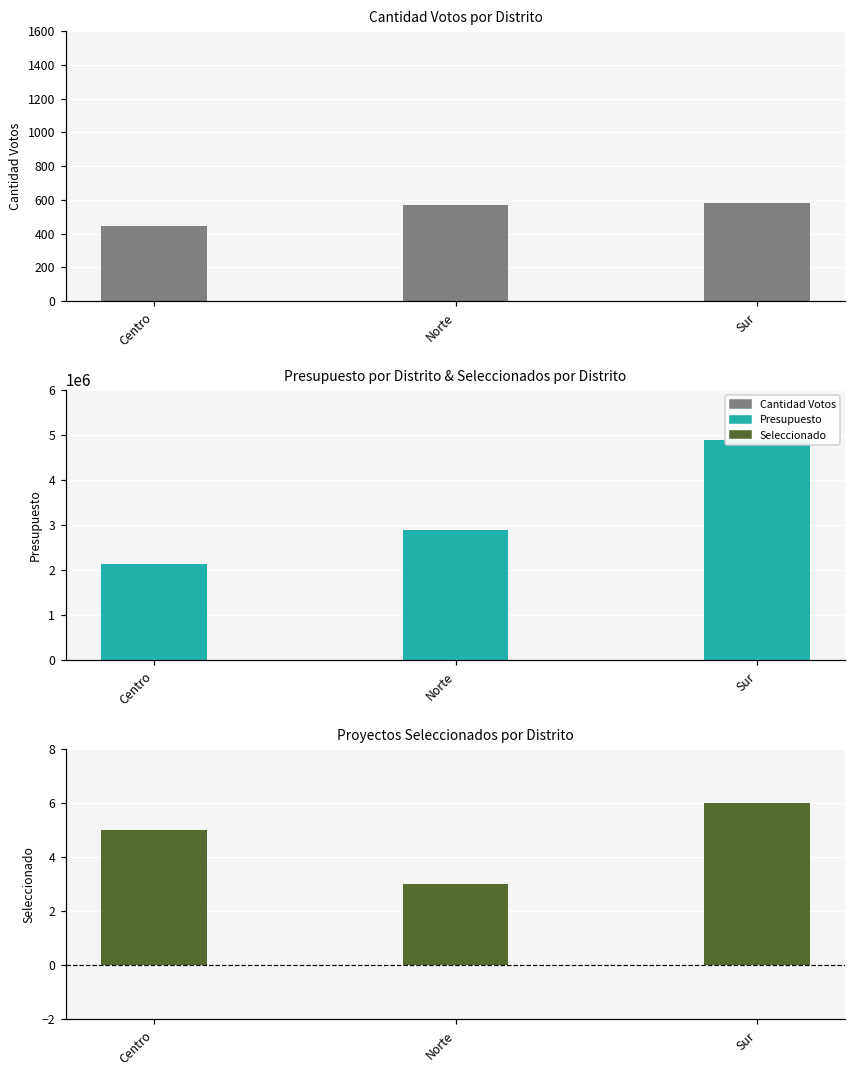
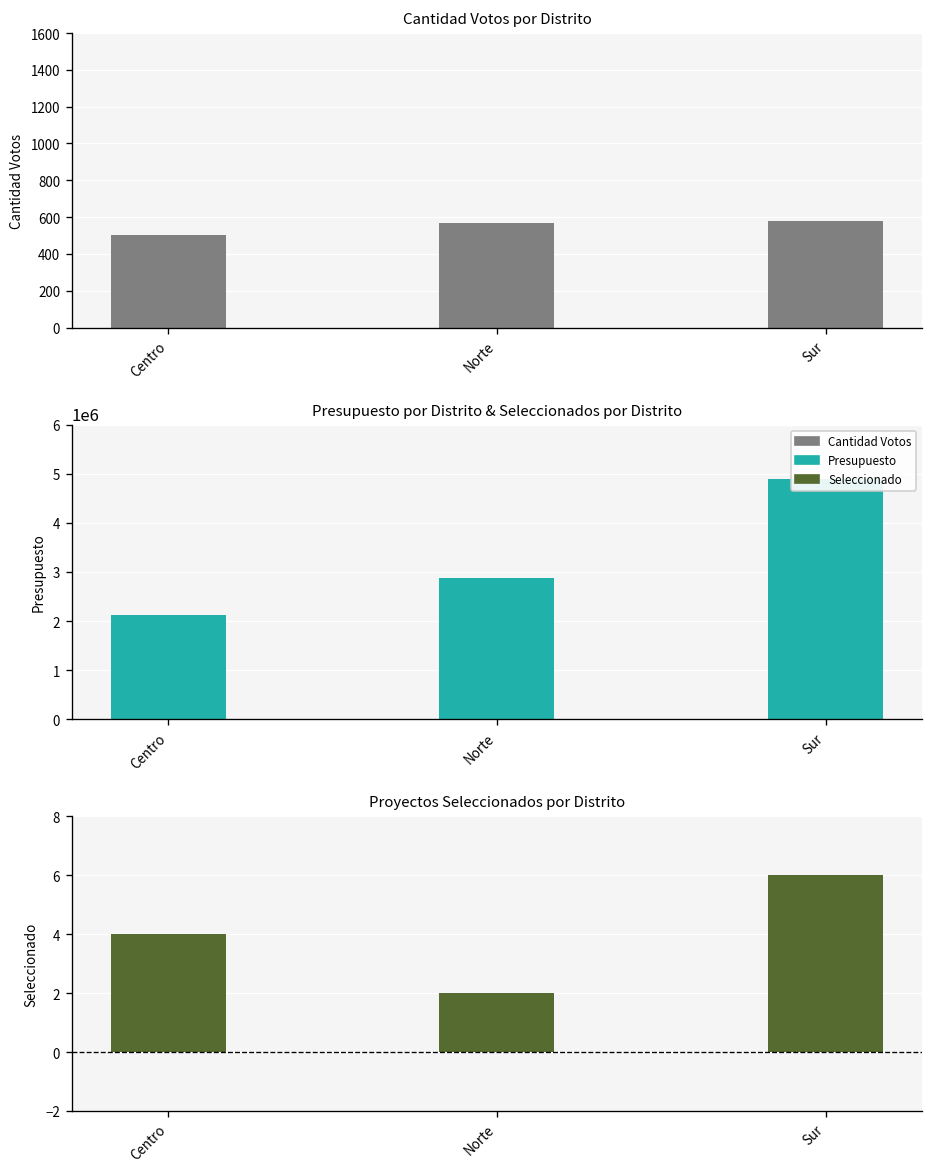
  {
    "Cantidad Votos por Distrito": {
-     "Centro": 450,
+     "Centro": 510,
      "Norte": 570,
      "Sur": 580
    },
    "Presupuesto por Distrito & Seleccionados por Distrito": {
      "Centro": 2100000,
      "Norte": 2900000
    },
    "Proyectos Seleccionados por Distrito": {
-     "Centro": 5,
-     "Norte": 3,
+     "Centro": 4,
+     "Norte": 2,
      "Sur": 6
    }
  }
